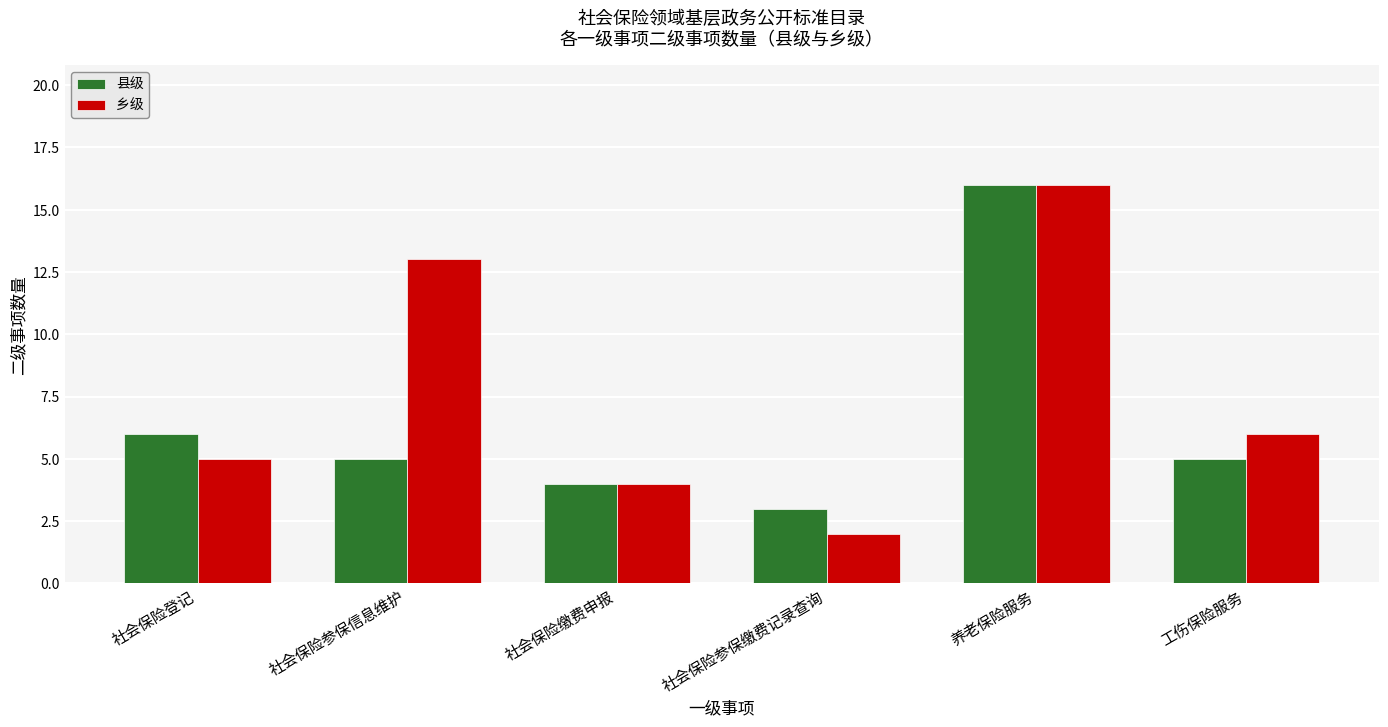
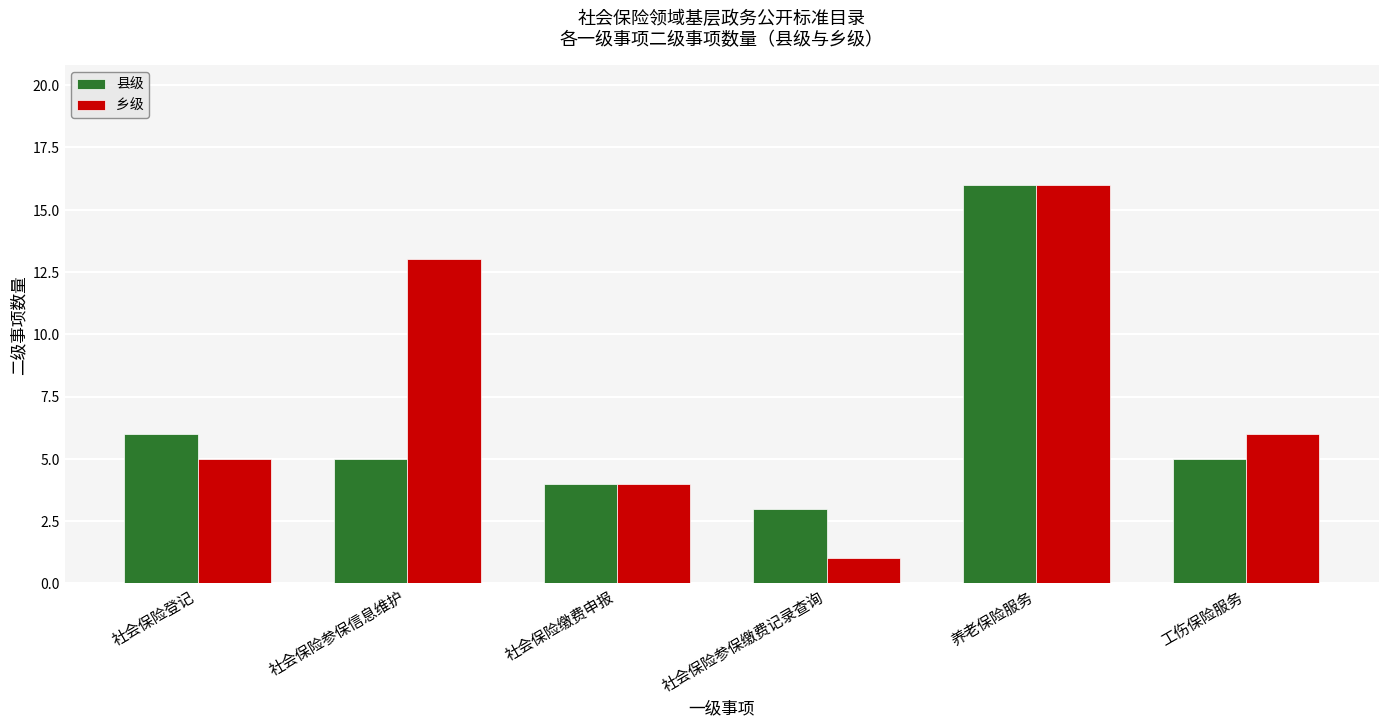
  {
    "县级": {
      "社会保险登记": 6,
      "社会保险参保信息维护": 5,
      "社会保险缴费申报": 4,
      "社会保险参保缴费记录查询": 3,
      "养老保险服务": 16,
      "工伤保险服务": 5
    },
    "乡级": {
      "社会保险登记": 5,
      "社会保险参保信息维护": 13,
      "社会保险缴费申报": 4,
-     "社会保险参保缴费记录查询": 2,
+     "社会保险参保缴费记录查询": 1,
      "养老保险服务": 16,
      "工伤保险服务": 6
    }
  }
